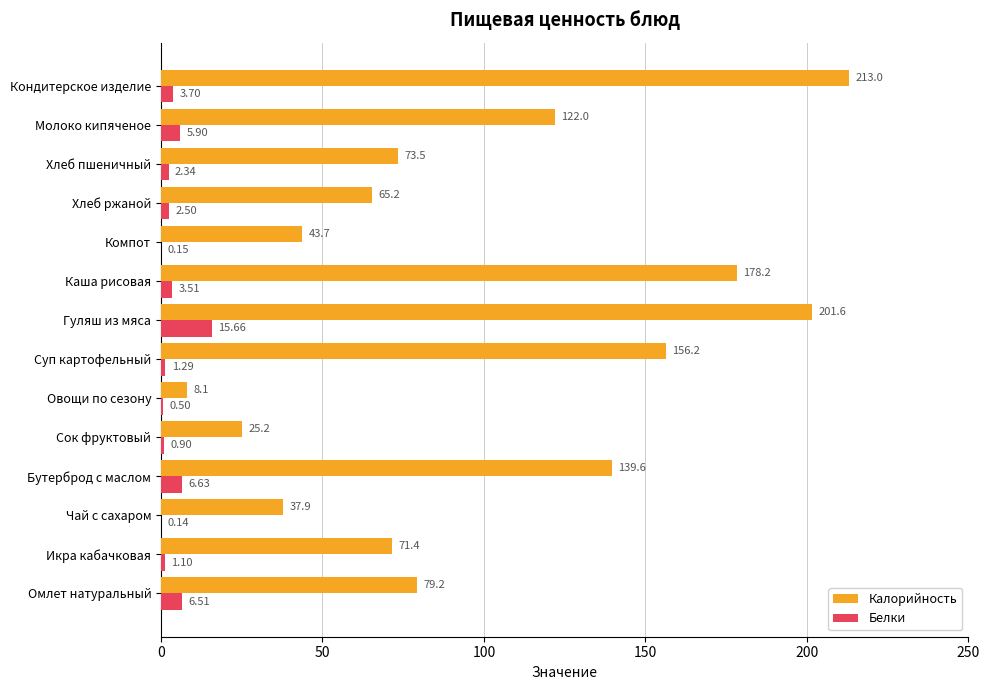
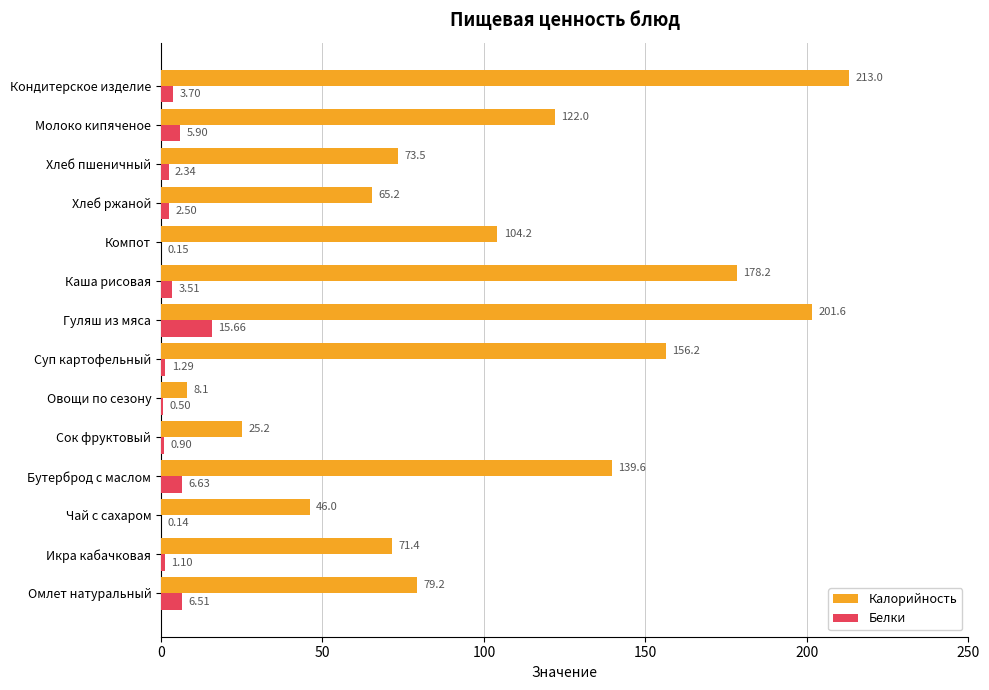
  {
    "Калорийность": {
      "Кондитерское изделие": 213.0,
      "Молоко кипяченое": 122.0,
      "Хлеб пшеничный": 73.5,
      "Хлеб ржаной": 65.2,
-     "Компот": 43.7,
+     "Компот": 104.2,
      "Каша рисовая": 178.2,
      "Гуляш из мяса": 201.6,
      "Суп картофельный": 156.2,
      "Овощи по сезону": 8.1,
      "Сок фруктовый": 25.2,
      "Бутерброд с маслом": 139.6,
-     "Чай с сахаром": 37.9,
+     "Чай с сахаром": 46.0,
      "Икра кабачковая": 71.4,
      "Омлет натуральный": 79.2
    },
    "Белки": {
      "Кондитерское изделие": 3.70,
      "Молоко кипяченое": 5.90,
      "Хлеб пшеничный": 2.34,
      "Хлеб ржаной": 2.50,
      "Компот": 0.15,
      "Каша рисовая": 3.51,
      "Гуляш из мяса": 15.66,
      "Суп картофельный": 1.29,
      "Овощи по сезону": 0.50,
      "Сок фруктовый": 0.90,
      "Бутерброд с маслом": 6.63,
      "Чай с сахаром": 0.14,
      "Икра кабачковая": 1.10,
      "Омлет натуральный": 6.51
    }
  }
